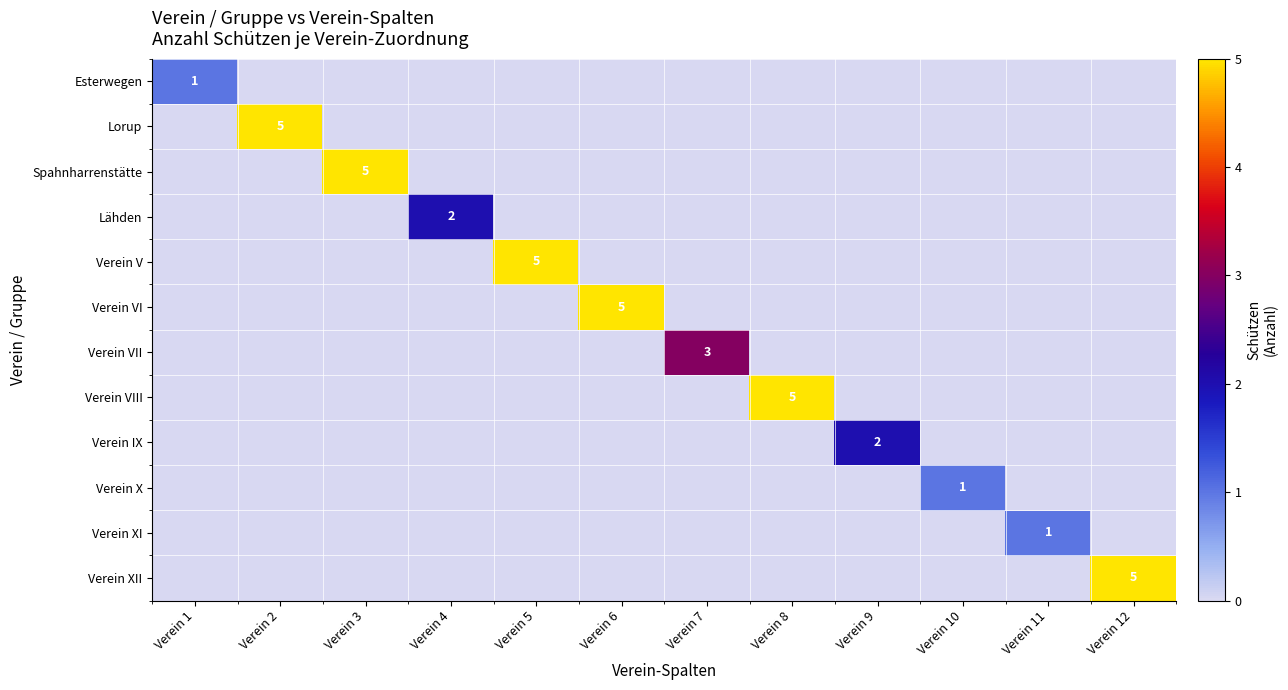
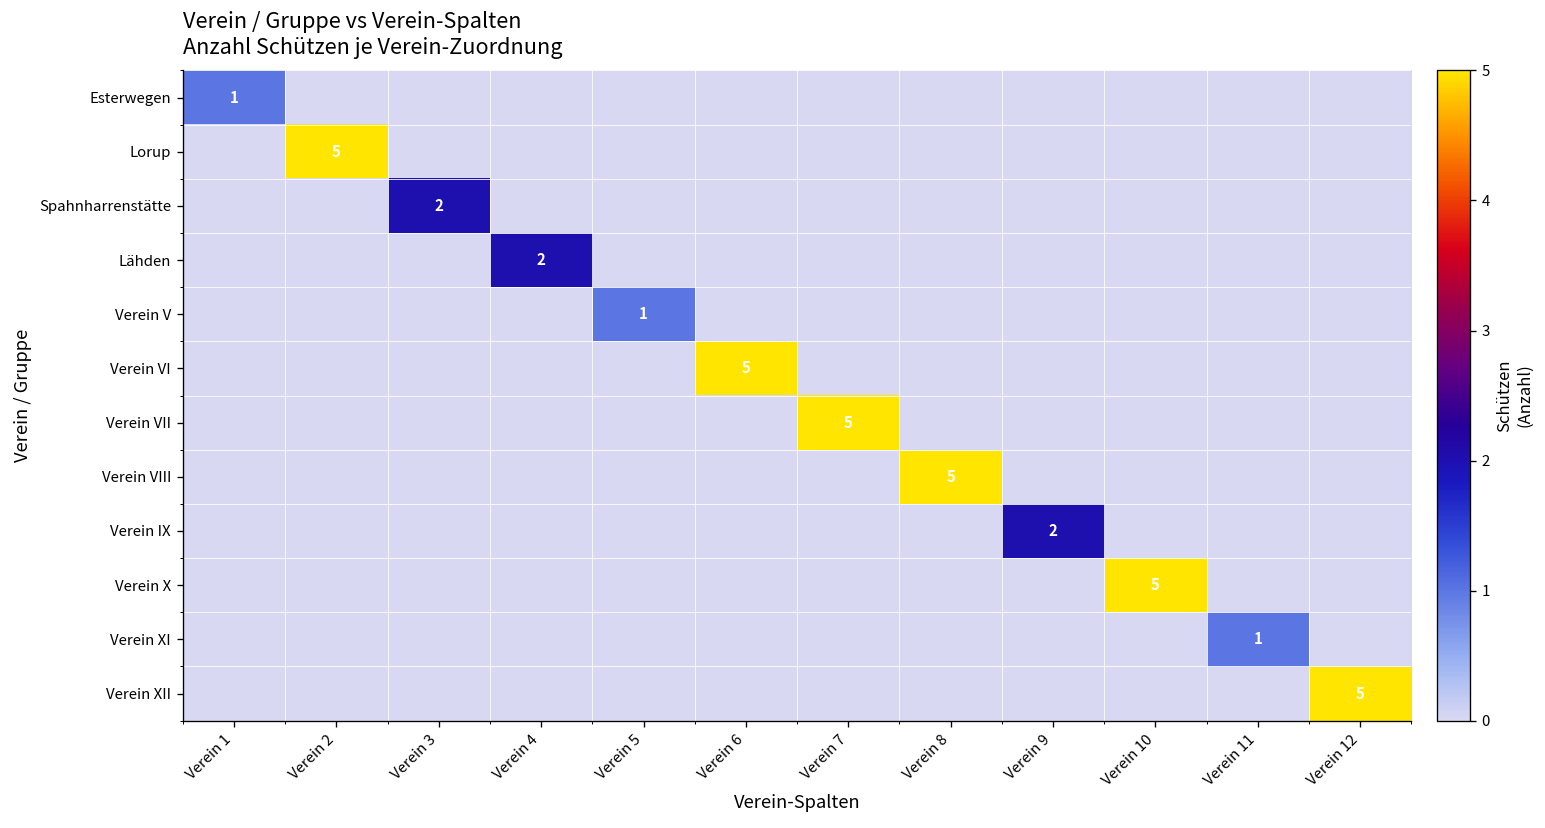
  {
    "Esterwegen": {
      "Verein 1": 1
    },
    "Lorup": {
      "Verein 2": 5
    },
    "Spahnharrenstätte": {
-     "Verein 3": 5
+     "Verein 3": 2
    },
    "Lähden": {
      "Verein 4": 2
    },
    "Verein V": {
-     "Verein 5": 5
+     "Verein 5": 1
    },
    "Verein VI": {
      "Verein 6": 5
    },
    "Verein VII": {
-     "Verein 7": 3
+     "Verein 7": 5
    },
    "Verein VIII": {
      "Verein 8": 5
    },
    "Verein IX": {
      "Verein 9": 2
    },
    "Verein X": {
-     "Verein 10": 1
+     "Verein 10": 5
    },
    "Verein XI": {
      "Verein 11": 1
    },
    "Verein XII": {
      "Verein 12": 5
    }
  }
